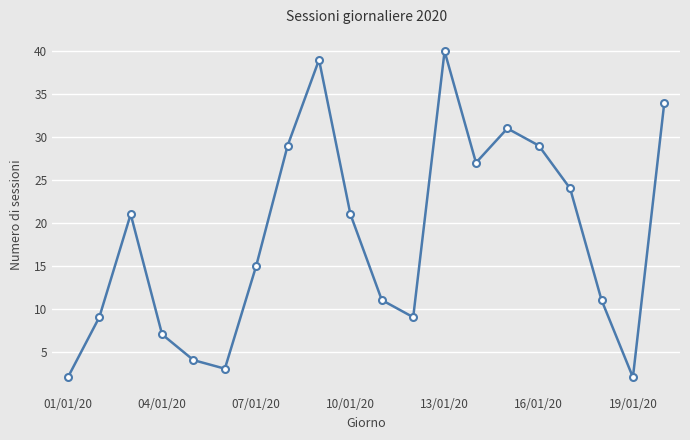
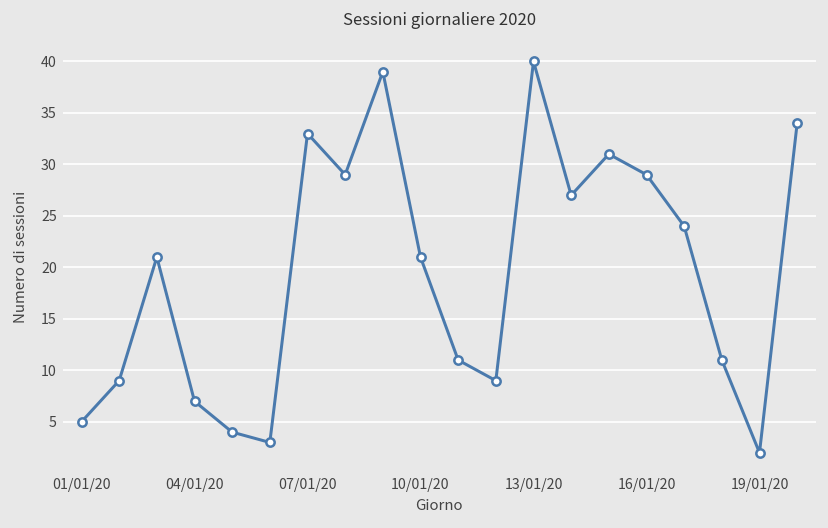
  {
-   "01/01/20": 2,
+   "01/01/20": 5,
    "04/01/20": 7,
-   "07/01/20": 15,
+   "07/01/20": 33,
    "10/01/20": 21,
    "13/01/20": 40,
    "16/01/20": 29,
    "19/01/20": 2
  }
